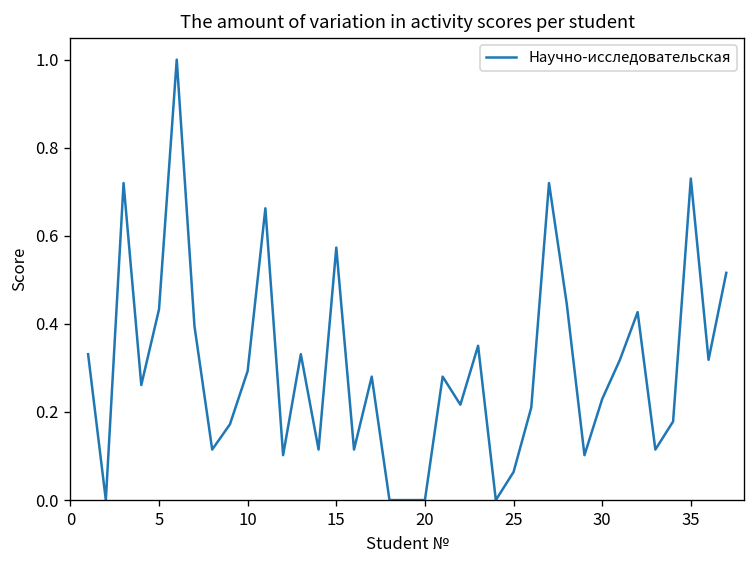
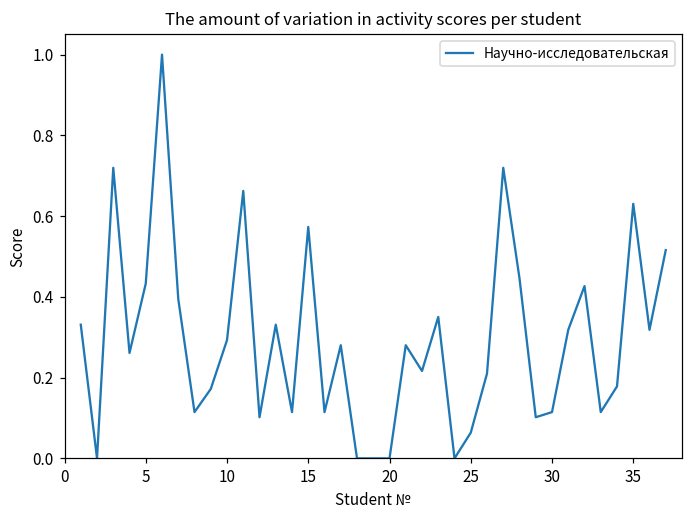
  {
    "5": 0.43,
    "10": 0.29,
    "15": 0.57,
    "20": 0.00,
    "25": 0.06,
-   "30": 0.23,
-   "35": 0.73
+   "30": 0.11,
+   "35": 0.63
  }
